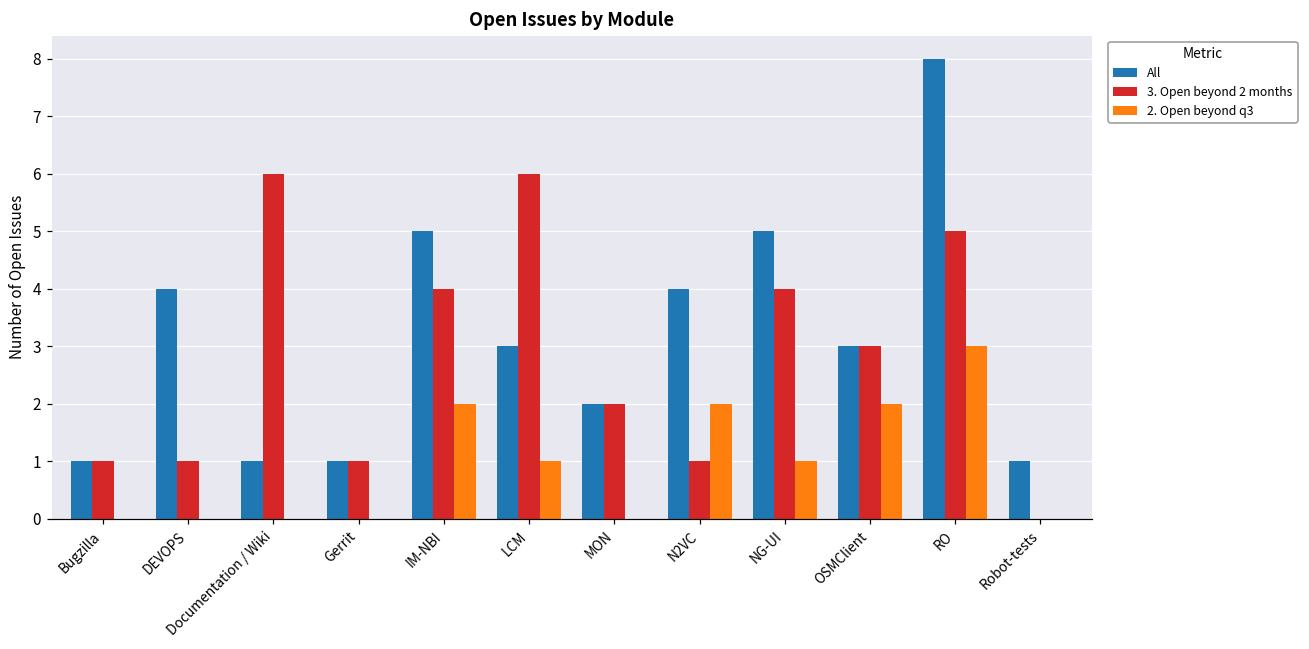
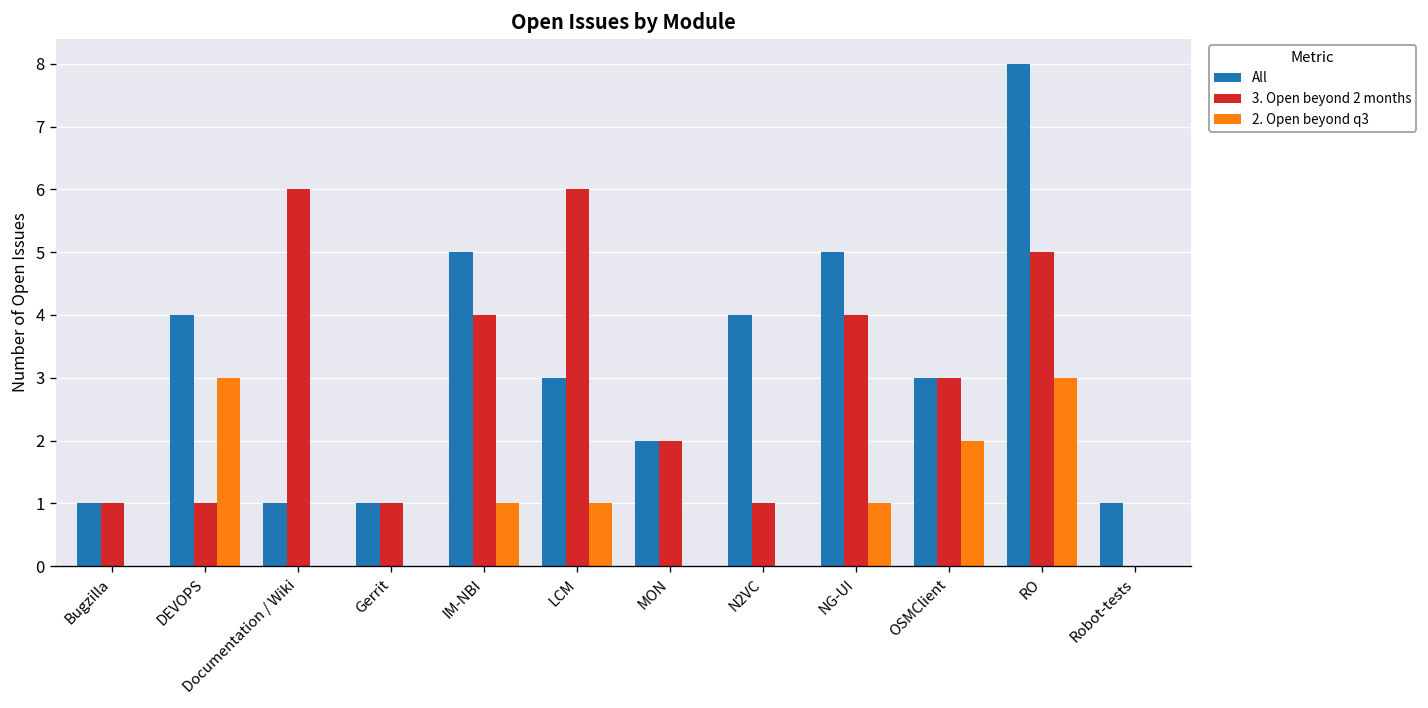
  {
    "All": {
      "Bugzilla": 1,
      "DEVOPS": 4,
      "Documentation / Wiki": 1,
      "Gerrit": 1,
      "IM-NBI": 5,
      "LCM": 3,
      "MON": 2,
      "N2VC": 4,
      "NG-UI": 5,
      "OSMClient": 3,
      "RO": 8,
      "Robot-tests": 1
    },
    "3. Open beyond 2 months": {
      "Bugzilla": 1,
      "DEVOPS": 1,
      "Documentation / Wiki": 6,
      "Gerrit": 1,
      "IM-NBI": 4,
      "LCM": 6,
      "MON": 2,
      "N2VC": 1,
      "NG-UI": 4,
      "OSMClient": 3,
      "RO": 5,
      "Robot-tests": 0
    },
    "2. Open beyond q3": {
      "Bugzilla": 0,
-     "DEVOPS": 0,
+     "DEVOPS": 3,
      "Documentation / Wiki": 0,
      "Gerrit": 0,
-     "IM-NBI": 2,
+     "IM-NBI": 1,
      "LCM": 1,
      "MON": 0,
-     "N2VC": 2,
+     "N2VC": 0,
      "NG-UI": 1,
      "OSMClient": 2,
      "RO": 3,
      "Robot-tests": 0
    }
  }
